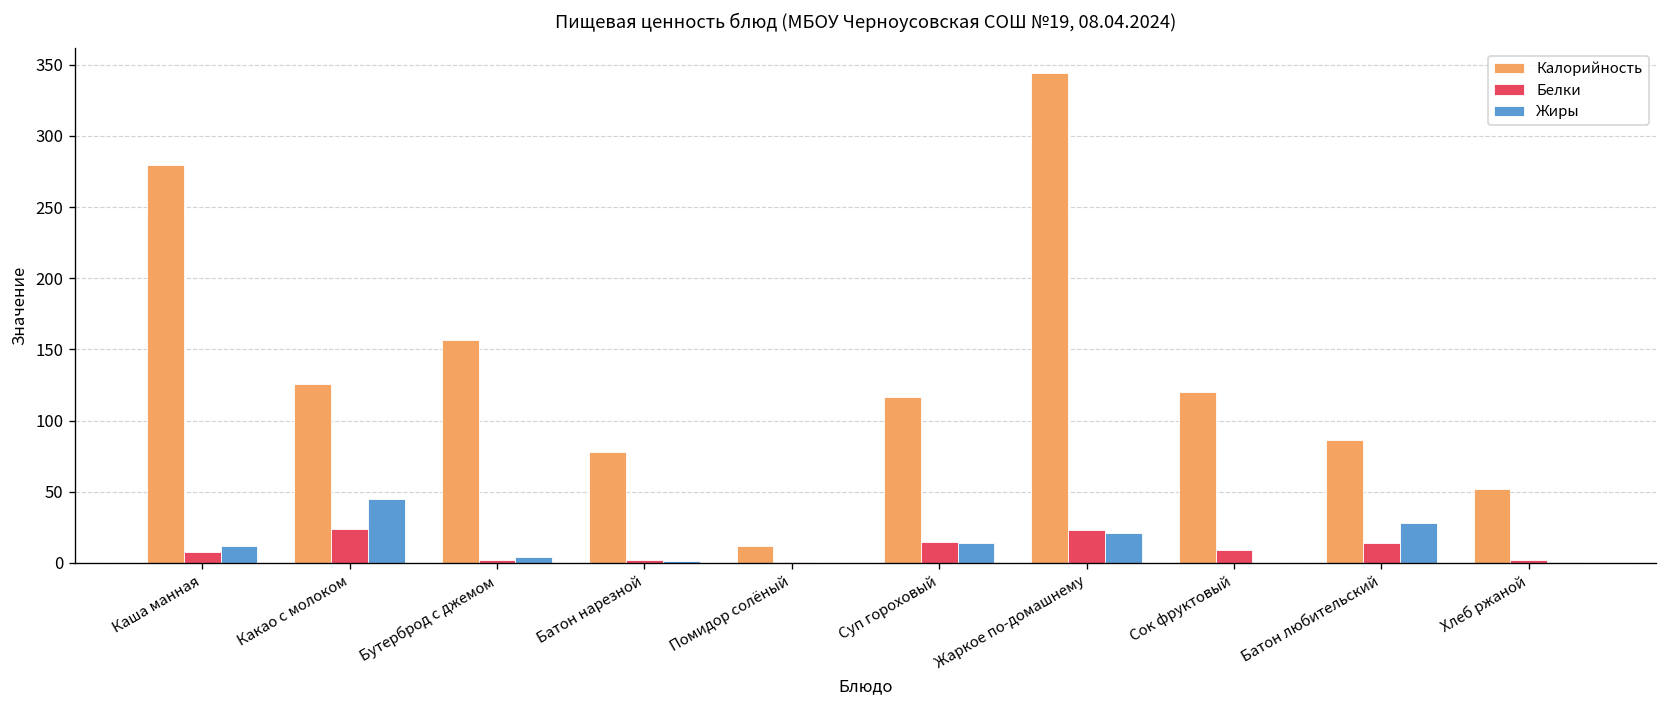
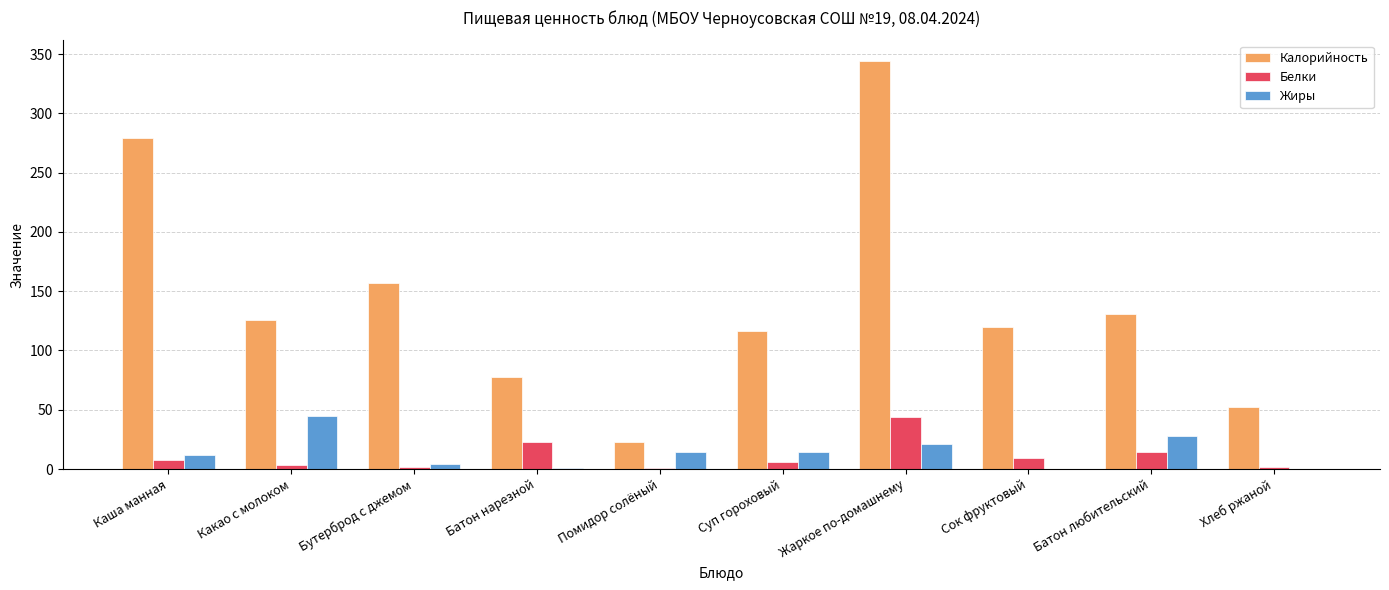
  {
    "Калорийность": {
      "Каша манная": 279,
      "Какао с молоком": 126,
      "Бутерброд с джемом": 157,
      "Батон нарезной": 78,
-     "Помидор солёный": 12,
+     "Помидор солёный": 23,
      "Суп гороховый": 117,
      "Жаркое по-домашнему": 344,
      "Сок фруктовый": 120,
-     "Батон любительский": 86,
+     "Батон любительский": 131,
      "Хлеб ржаной": 52
    },
    "Белки": {
      "Каша манная": 8,
-     "Какао с молоком": 24,
-     "Батон нарезной": 2,
-     "Суп гороховый": 15,
-     "Жаркое по-домашнему": 23,
+     "Какао с молоком": 4,
+     "Батон нарезной": 23,
+     "Суп гороховый": 6,
+     "Жаркое по-домашнему": 44,
      "Сок фруктовый": 9,
      "Батон любительский": 14
    },
    "Жиры": {
      "Каша манная": 12,
      "Какао с молоком": 45,
      "Бутерброд с джемом": 4,
-     "Помидор солёный": 0,
+     "Помидор солёный": 15,
      "Суп гороховый": 14,
      "Жаркое по-домашнему": 21,
      "Батон любительский": 28
    }
  }
